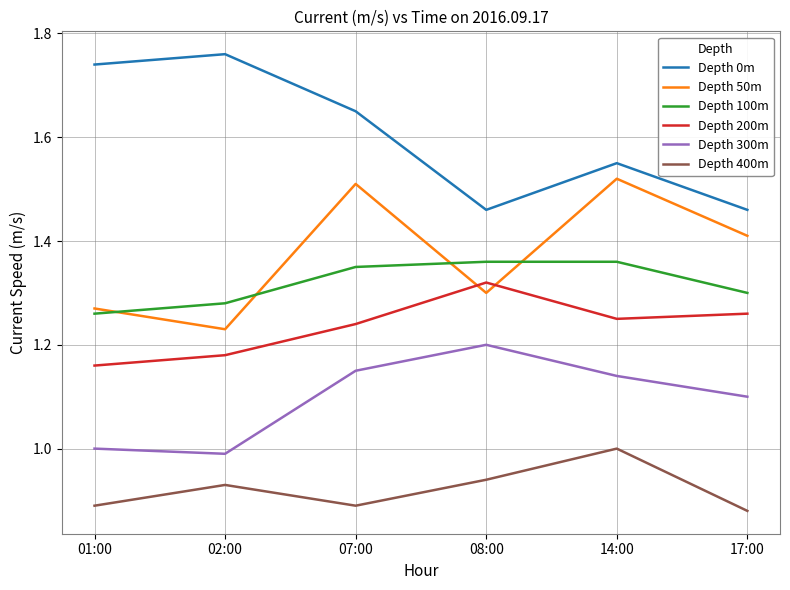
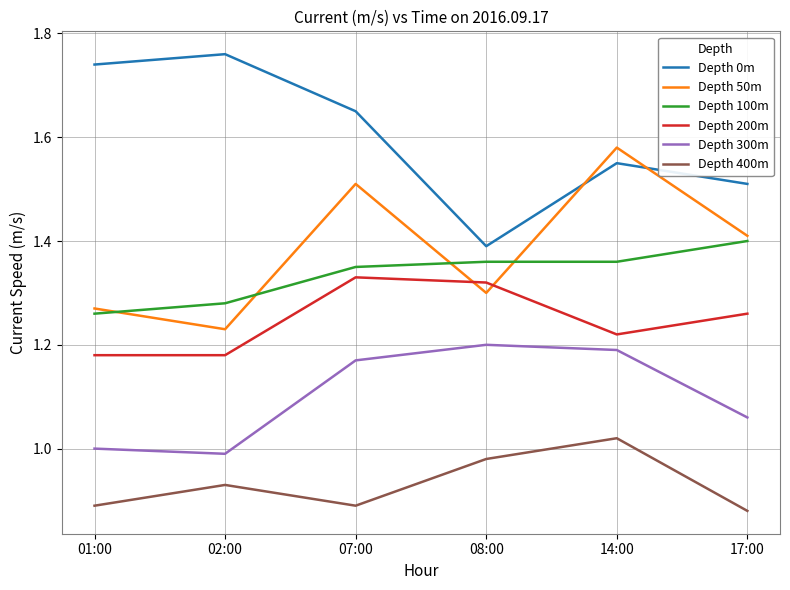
  {
    "Depth 0m": {
      "01:00": 1.74,
      "02:00": 1.76,
      "07:00": 1.65,
-     "08:00": 1.46,
+     "08:00": 1.39,
      "14:00": 1.55,
-     "17:00": 1.46
+     "17:00": 1.51
    },
    "Depth 50m": {
      "01:00": 1.27,
      "02:00": 1.23,
      "07:00": 1.51,
      "08:00": 1.30,
-     "14:00": 1.52,
+     "14:00": 1.58,
      "17:00": 1.41
    },
    "Depth 100m": {
      "01:00": 1.26,
      "02:00": 1.28,
      "07:00": 1.35,
      "08:00": 1.36,
      "14:00": 1.36,
-     "17:00": 1.3
+     "17:00": 1.4
    },
    "Depth 200m": {
-     "01:00": 1.16,
+     "01:00": 1.18,
      "02:00": 1.18,
-     "07:00": 1.24,
+     "07:00": 1.33,
      "08:00": 1.32,
-     "14:00": 1.25,
+     "14:00": 1.22,
      "17:00": 1.26
    },
    "Depth 300m": {
      "01:00": 1.00,
      "02:00": 0.99,
-     "07:00": 1.15,
+     "07:00": 1.17,
      "08:00": 1.20,
-     "14:00": 1.14,
-     "17:00": 1.10
+     "14:00": 1.19,
+     "17:00": 1.06
    },
    "Depth 400m": {
      "01:00": 0.89,
      "02:00": 0.93,
      "07:00": 0.89,
-     "08:00": 0.94,
-     "14:00": 1.00,
+     "08:00": 0.98,
+     "14:00": 1.02,
      "17:00": 0.88
    }
  }
